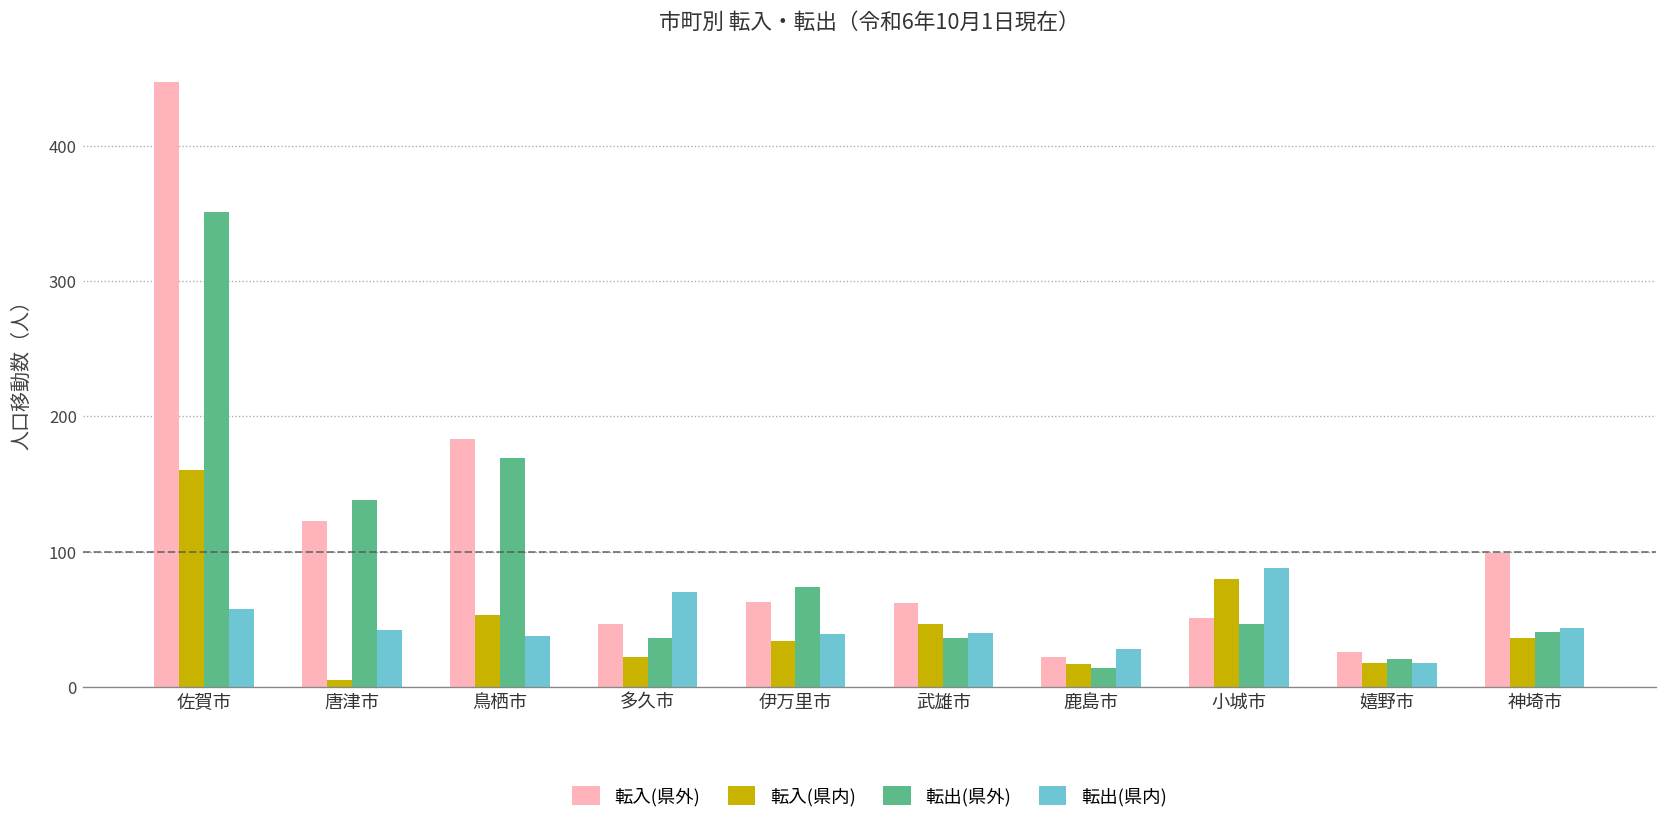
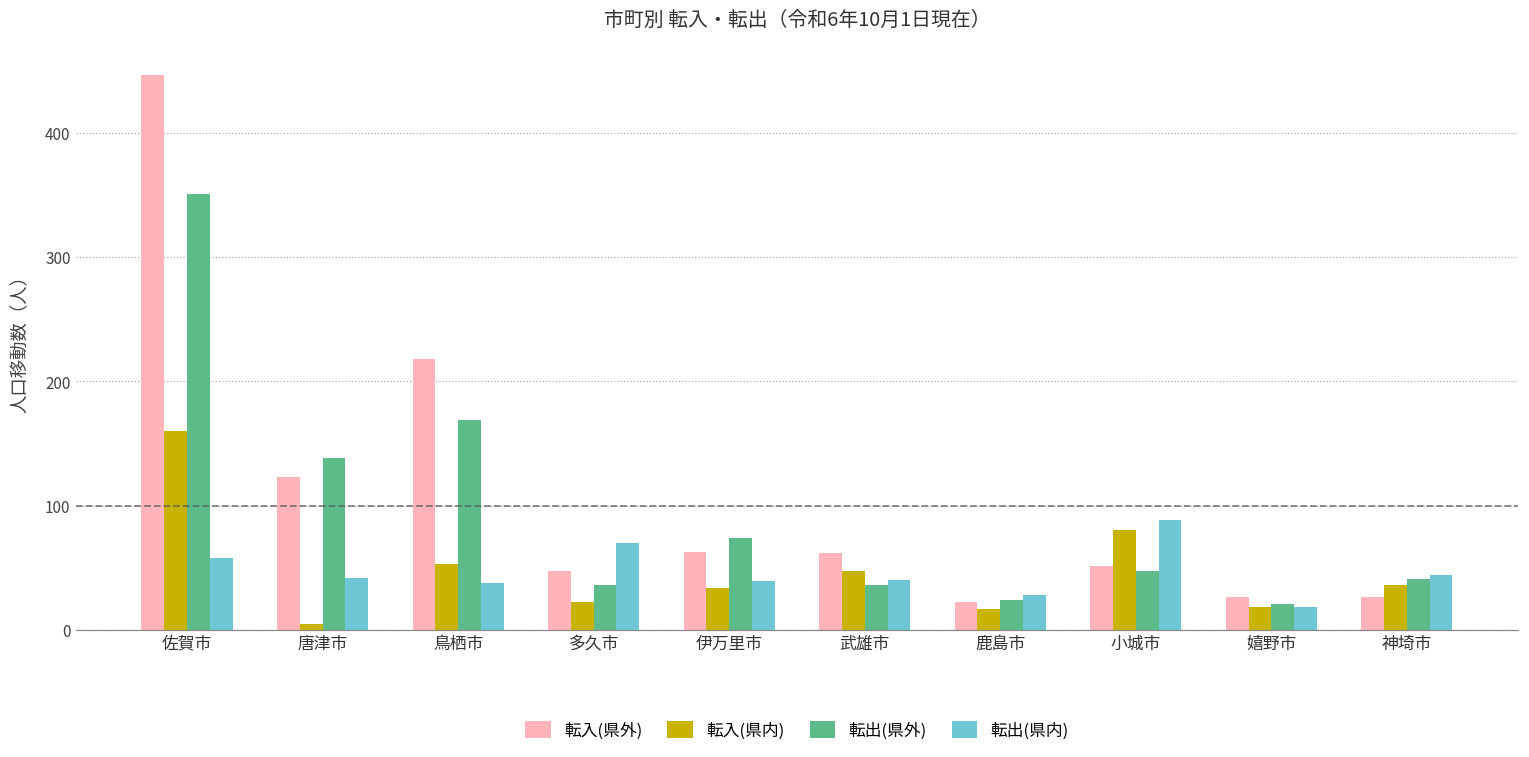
  {
    "転入(県外)": {
      "佐賀市": 447,
      "唐津市": 123,
-     "鳥栖市": 183,
+     "鳥栖市": 218,
      "多久市": 47,
      "伊万里市": 63,
      "武雄市": 62,
      "鹿島市": 22,
      "小城市": 51,
      "嬉野市": 26,
-     "神埼市": 99
+     "神埼市": 26
    },
    "転入(県内)": {
      "佐賀市": 160,
      "唐津市": 5,
      "鳥栖市": 53,
      "多久市": 22,
      "伊万里市": 34,
      "武雄市": 47,
      "鹿島市": 17,
      "小城市": 80,
      "嬉野市": 18,
      "神埼市": 36
    },
    "転出(県外)": {
      "佐賀市": 351,
      "唐津市": 138,
      "鳥栖市": 169,
      "多久市": 36,
      "伊万里市": 74,
      "武雄市": 36,
-     "鹿島市": 14,
+     "鹿島市": 24,
      "小城市": 47,
      "嬉野市": 21,
      "神埼市": 41
    },
    "転出(県内)": {
      "佐賀市": 58,
      "唐津市": 42,
      "鳥栖市": 38,
      "多久市": 70,
      "伊万里市": 39,
      "武雄市": 40,
      "鹿島市": 28,
      "小城市": 88,
      "嬉野市": 18,
      "神埼市": 44
    }
  }
